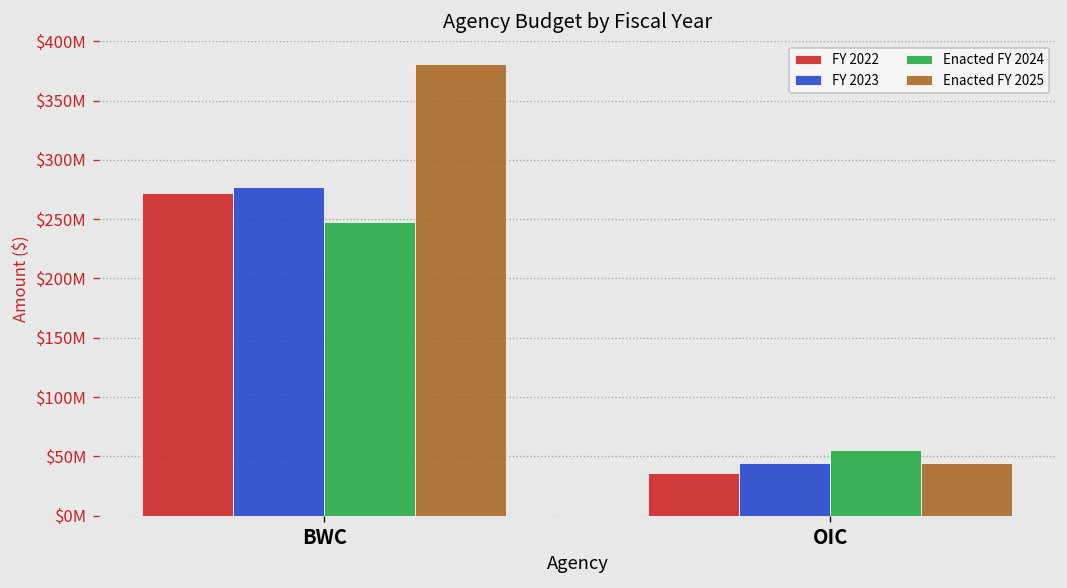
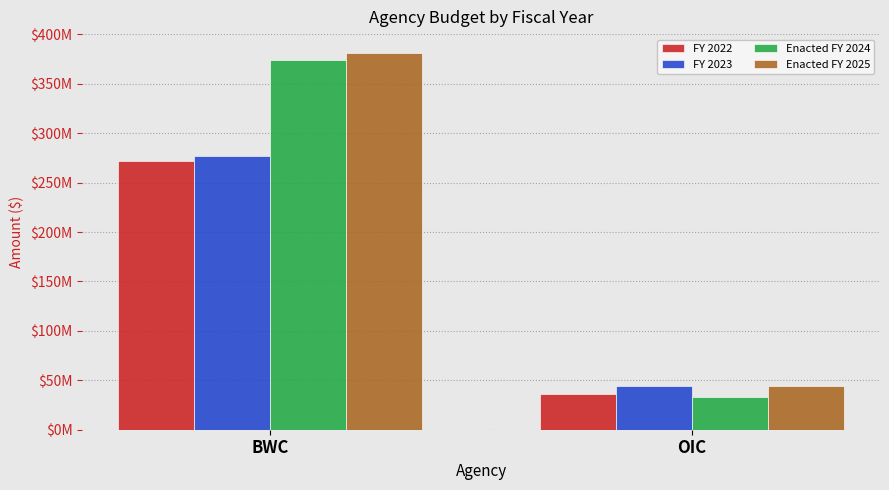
  {
    "FY 2022": {
      "BWC": "$270000000",
      "OIC": "$40000000"
    },
    "FY 2023": {
      "BWC": "$280000000",
      "OIC": "$40000000"
    },
    "Enacted FY 2024": {
-     "BWC": "$250000000",
-     "OIC": "$60000000"
+     "BWC": "$370000000",
+     "OIC": "$30000000"
    },
    "Enacted FY 2025": {
      "BWC": "$380000000",
      "OIC": "$40000000"
    }
  }
